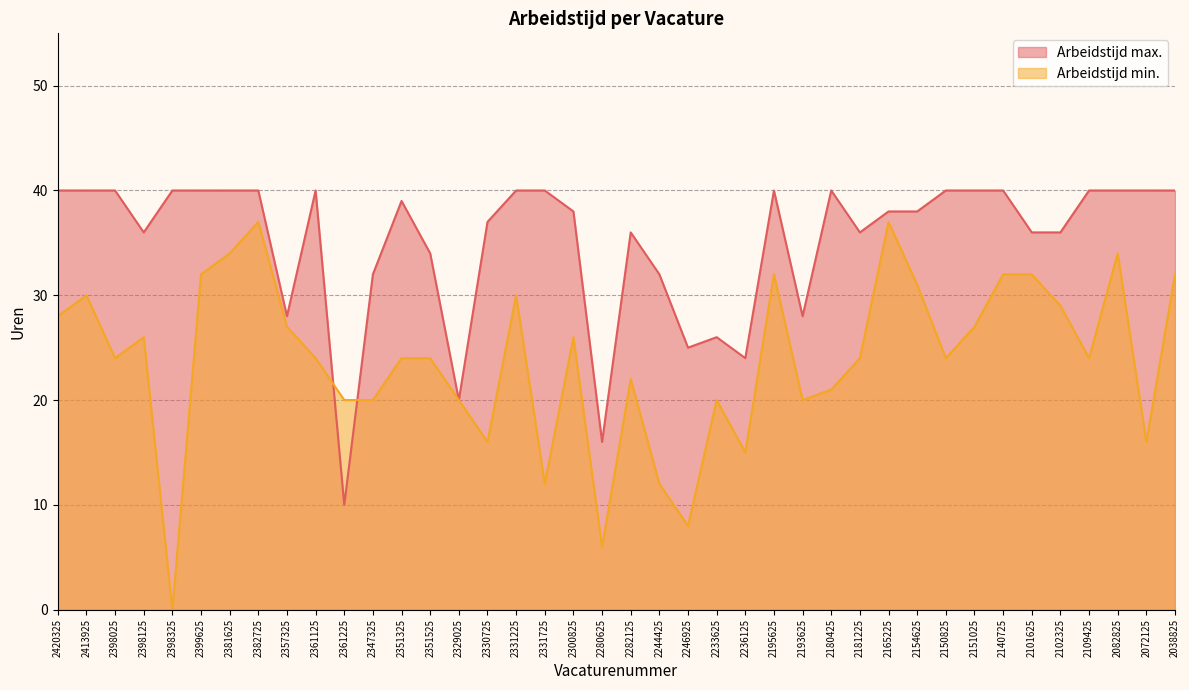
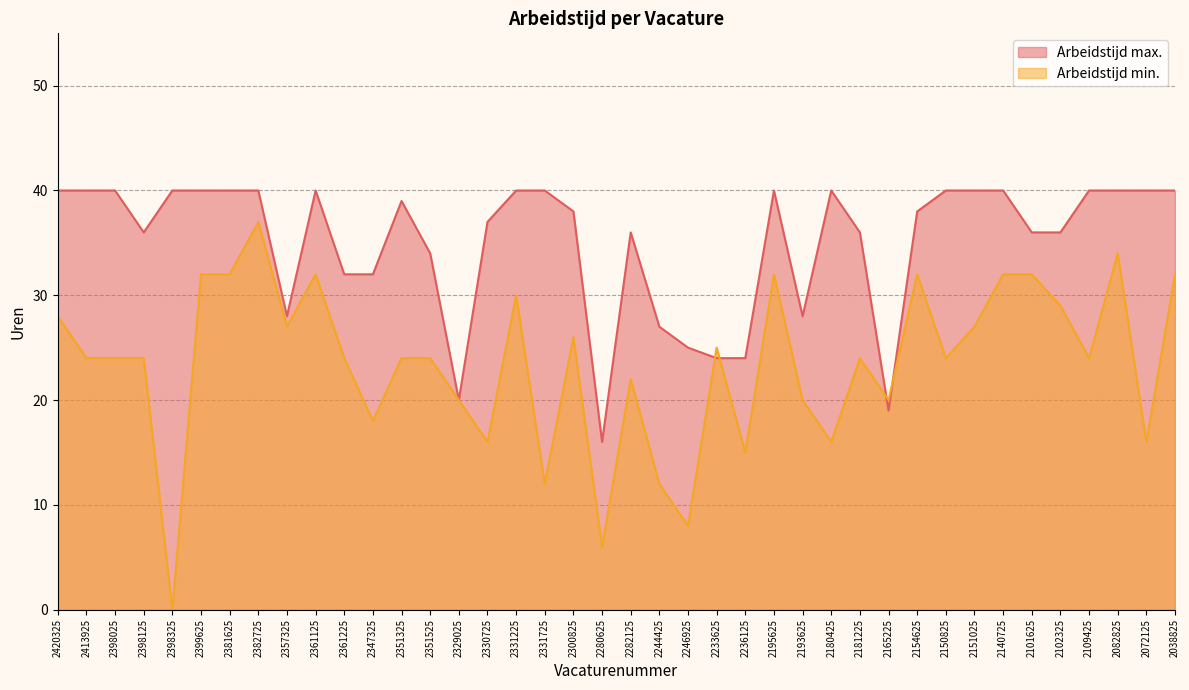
  {
    "Arbeidstijd max.": {
      "2420325": 40,
      "2413925": 40,
      "2398025": 40,
      "2398125": 36,
      "2398325": 40,
      "2399625": 40,
      "2381625": 40,
      "2382725": 40,
      "2357325": 28,
      "2361125": 40,
-     "2361225": 10,
+     "2361225": 32,
      "2347325": 32,
      "2351325": 39,
      "2351525": 34,
      "2330725": 37,
      "2331225": 40,
      "2331725": 40,
      "2300825": 38,
      "2280625": 16,
      "2282125": 36,
-     "2244425": 32,
+     "2244425": 27,
      "2246925": 25,
-     "2233625": 26,
+     "2233625": 24,
      "2236125": 24,
      "2195625": 40,
      "2193625": 28,
      "2180425": 40,
      "2181225": 36,
-     "2165225": 38,
+     "2165225": 19,
      "2154625": 38,
      "2150825": 40,
      "2151025": 40,
      "2140725": 40,
      "2101625": 36,
      "2102325": 36,
      "2109425": 40,
      "2082825": 40,
      "2072125": 40,
      "2038825": 40
    },
    "Arbeidstijd min.": {
      "2420325": 28,
-     "2413925": 30,
+     "2413925": 24,
      "2398025": 24,
-     "2398125": 26,
+     "2398125": 24,
      "2398325": 0,
      "2399625": 32,
-     "2381625": 34,
+     "2381625": 32,
      "2382725": 37,
      "2357325": 27,
-     "2361125": 24,
-     "2361225": 20,
-     "2347325": 20,
+     "2361125": 32,
+     "2361225": 24,
+     "2347325": 18,
      "2351325": 24,
      "2351525": 24,
      "2330725": 16,
      "2331225": 30,
      "2331725": 12,
      "2300825": 26,
      "2280625": 6,
      "2282125": 22,
      "2244425": 12,
      "2246925": 8,
-     "2233625": 20,
+     "2233625": 25,
      "2236125": 15,
      "2195625": 32,
      "2193625": 20,
-     "2180425": 21,
+     "2180425": 16,
      "2181225": 24,
-     "2165225": 37,
-     "2154625": 31,
+     "2165225": 20,
+     "2154625": 32,
      "2150825": 24,
      "2151025": 27,
      "2140725": 32,
      "2101625": 32,
      "2102325": 29,
      "2109425": 24,
      "2082825": 34,
      "2072125": 16,
      "2038825": 32
    }
  }
